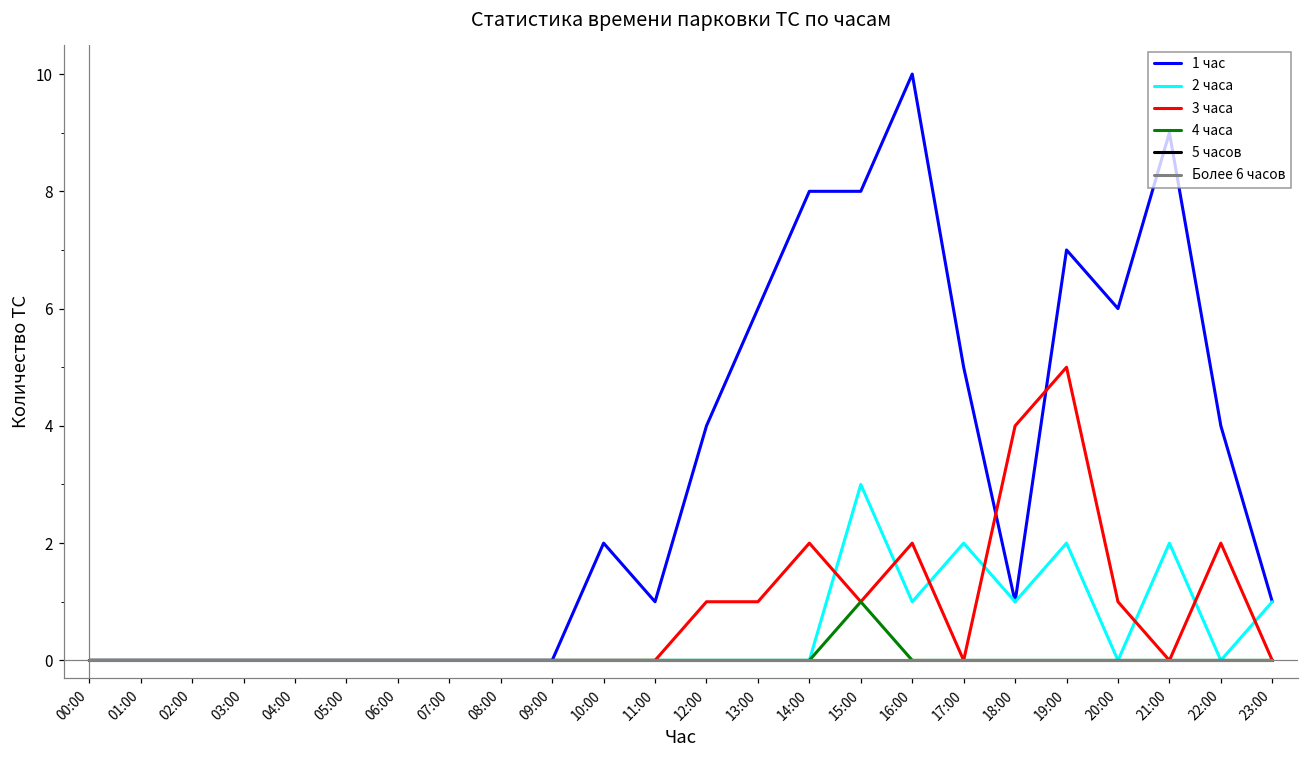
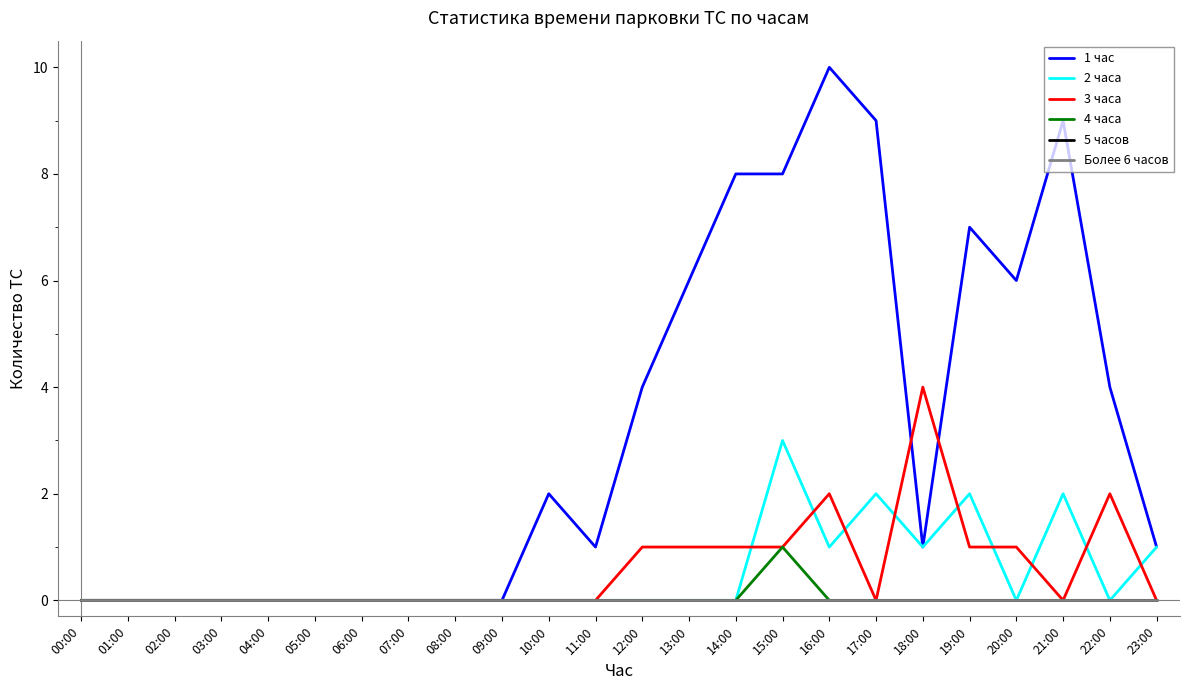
  {
    "1 час": {
      "10:00": 2,
      "11:00": 1,
      "12:00": 4,
      "13:00": 6,
      "14:00": 8,
      "15:00": 8,
      "16:00": 10,
-     "17:00": 5,
+     "17:00": 9,
      "19:00": 7,
      "20:00": 6,
      "22:00": 4
    },
    "2 часа": {
      "15:00": 3,
      "16:00": 1,
      "17:00": 2,
      "19:00": 2,
      "21:00": 2
    },
    "3 часа": {
      "12:00": 1,
      "13:00": 1,
-     "14:00": 2,
+     "14:00": 1,
      "16:00": 2,
      "18:00": 4,
-     "19:00": 5,
+     "19:00": 1,
      "20:00": 1,
      "22:00": 2
    },
    "Более 6 часов": {
      "15:00": 0
    }
  }
